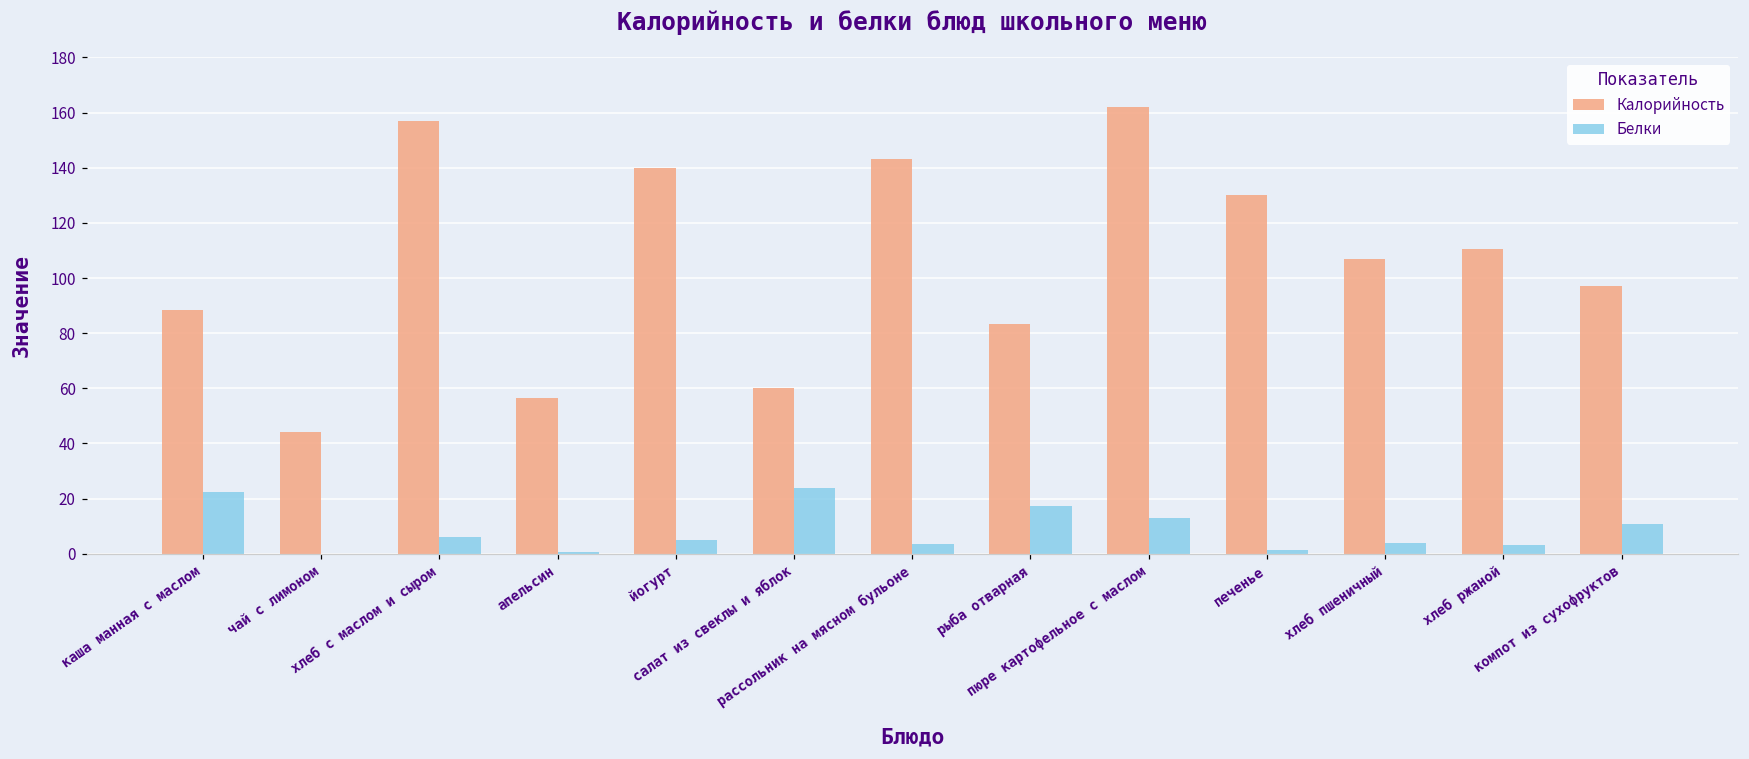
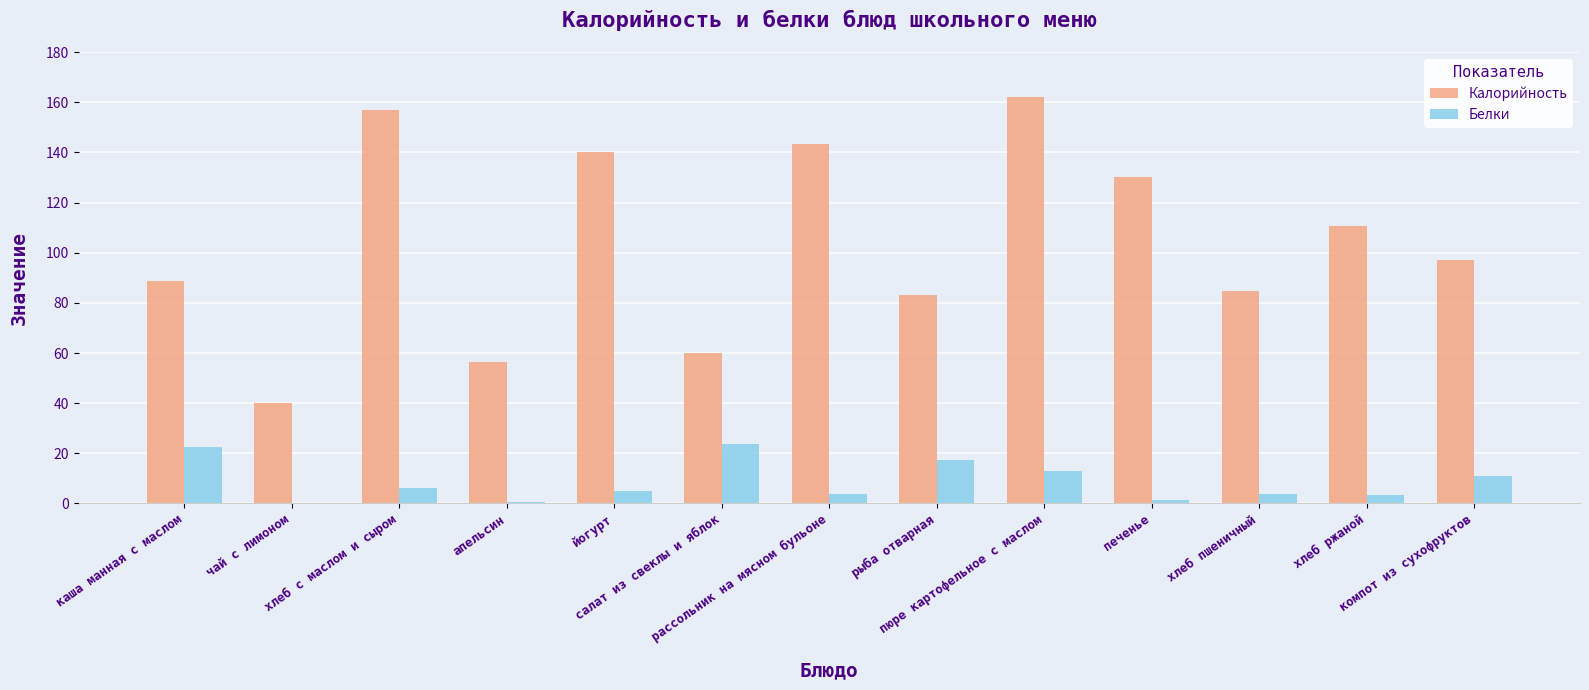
  {
    "Калорийность": {
      "каша манная с маслом": 89,
-     "чай с лимоном": 44,
+     "чай с лимоном": 40,
      "хлеб с маслом и сыром": 157,
      "апельсин": 56,
      "йогурт": 140,
      "салат из свеклы и яблок": 60,
      "рассольник на мясном бульоне": 143,
      "рыба отварная": 83,
      "пюре картофельное с маслом": 162,
      "печенье": 130,
-     "хлеб пшеничный": 107,
+     "хлеб пшеничный": 85,
      "хлеб ржаной": 111,
      "компот из сухофруктов": 97
    },
    "Белки": {
      "каша манная с маслом": 23,
      "хлеб с маслом и сыром": 6,
      "йогурт": 5,
      "салат из свеклы и яблок": 24,
      "рассольник на мясном бульоне": 4,
      "рыба отварная": 17,
      "пюре картофельное с маслом": 13,
      "печенье": 1,
      "хлеб пшеничный": 4,
      "хлеб ржаной": 3,
      "компот из сухофруктов": 11
    }
  }
